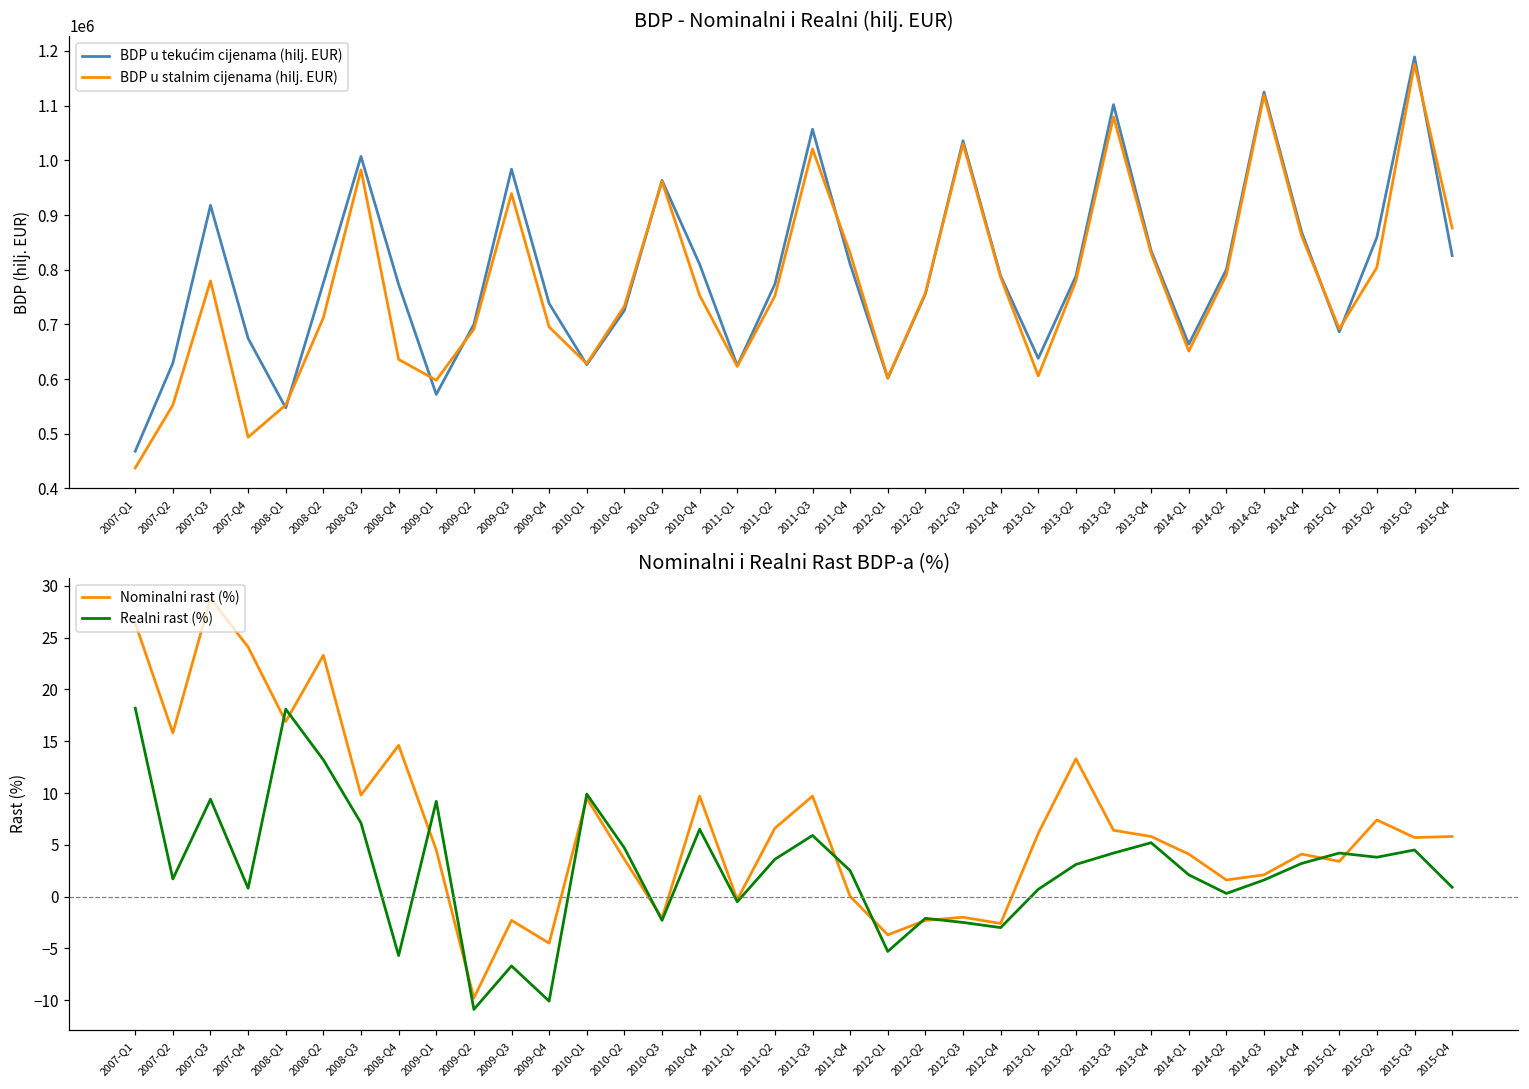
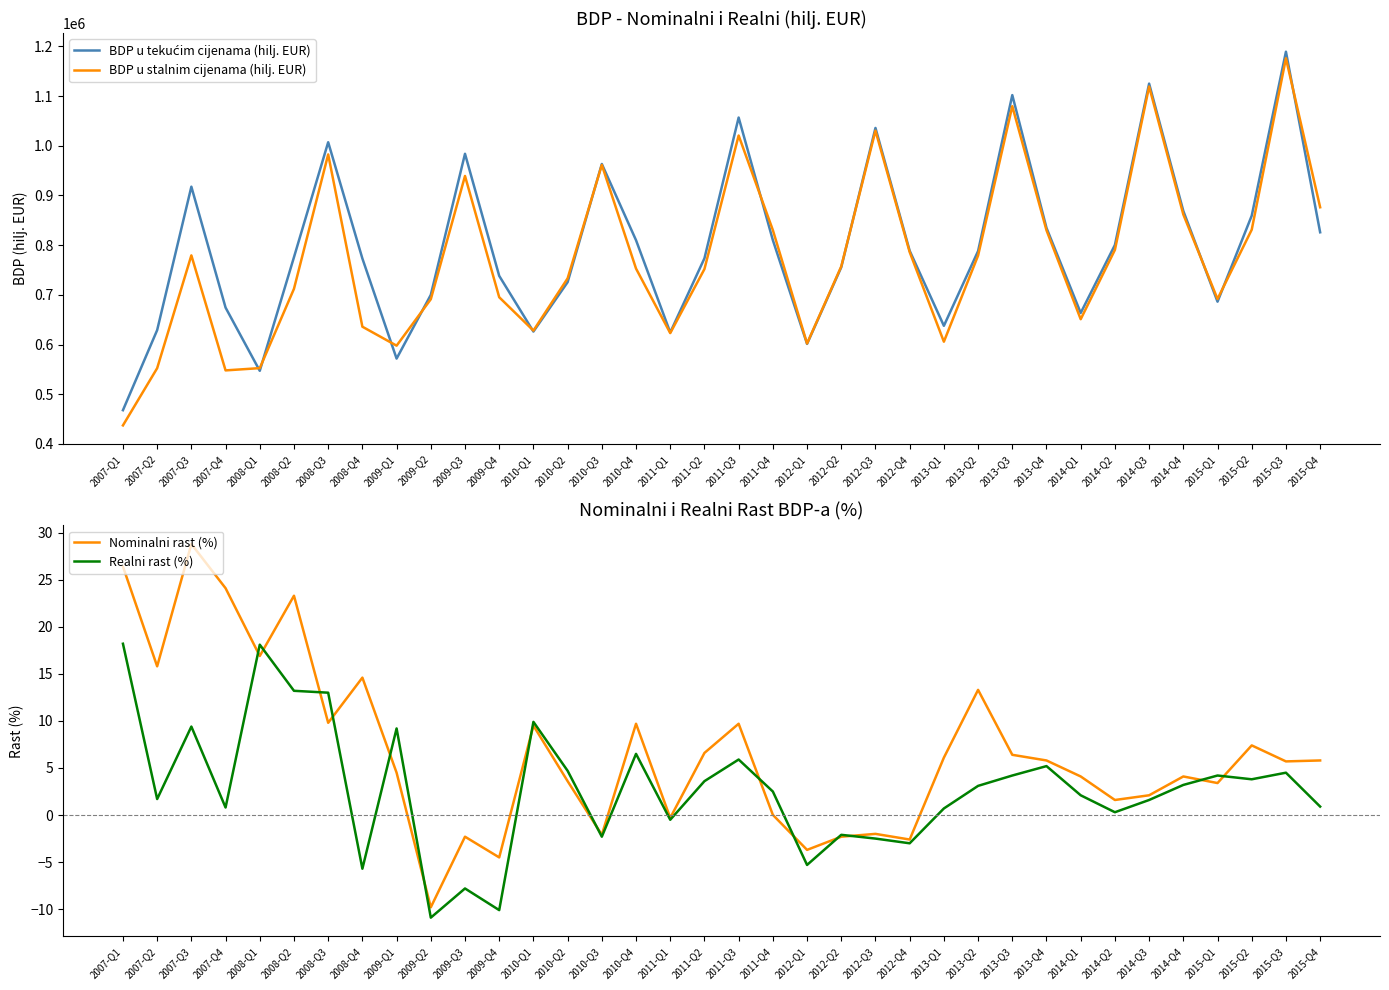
  {
    "BDP - Nominalni i Realni (hilj. EUR)": {
      "BDP u tekućim cijenama (hilj. EUR)": {
        "2007-Q1": 470000,
        "2007-Q2": 630000,
        "2007-Q3": 920000,
        "2007-Q4": 670000,
        "2008-Q1": 550000,
        "2008-Q2": 780000,
        "2008-Q3": 1010000,
        "2008-Q4": 770000,
        "2009-Q1": 570000,
        "2009-Q2": 700000,
        "2009-Q3": 980000,
        "2009-Q4": 740000,
        "2010-Q2": 730000,
        "2010-Q4": 810000,
        "2011-Q2": 770000,
        "2011-Q3": 1060000,
        "2011-Q4": 810000,
        "2012-Q3": 1040000,
        "2013-Q1": 640000,
        "2013-Q2": 790000,
        "2013-Q3": 1100000,
        "2014-Q1": 660000,
        "2014-Q2": 800000,
        "2014-Q3": 1130000,
        "2014-Q4": 870000,
        "2015-Q1": 690000,
        "2015-Q2": 860000,
        "2015-Q3": 1190000,
        "2015-Q4": 830000
      },
      "BDP u stalnim cijenama (hilj. EUR)": {
        "2007-Q1": 440000,
        "2007-Q2": 550000,
        "2007-Q3": 780000,
-       "2007-Q4": 490000,
+       "2007-Q4": 550000,
        "2008-Q1": 550000,
        "2008-Q2": 710000,
        "2008-Q3": 980000,
        "2008-Q4": 640000,
        "2009-Q1": 600000,
        "2009-Q2": 690000,
        "2009-Q3": 940000,
        "2009-Q4": 700000,
        "2010-Q2": 730000,
        "2010-Q4": 750000,
        "2011-Q2": 750000,
        "2011-Q3": 1020000,
        "2011-Q4": 830000,
        "2012-Q3": 1030000,
        "2013-Q1": 610000,
        "2013-Q2": 780000,
        "2013-Q3": 1080000,
        "2014-Q1": 650000,
        "2014-Q2": 790000,
        "2014-Q3": 1120000,
        "2014-Q4": 860000,
        "2015-Q1": 690000,
-       "2015-Q2": 800000,
+       "2015-Q2": 830000,
        "2015-Q3": 1180000,
        "2015-Q4": 880000
      }
    },
    "Nominalni i Realni Rast BDP-a (%)": {
      "Nominalni rast (%)": {
        "2007-Q2": 16,
        "2007-Q4": 24,
        "2008-Q1": 17,
        "2008-Q2": 23,
        "2008-Q3": 10,
        "2008-Q4": 15,
        "2009-Q1": 5,
        "2009-Q2": -10,
        "2009-Q3": -2,
        "2009-Q4": -5,
        "2010-Q1": 10,
        "2010-Q2": 4,
        "2010-Q4": 10,
        "2011-Q2": 7,
        "2011-Q3": 10,
        "2011-Q4": 0,
        "2012-Q1": -4,
        "2012-Q3": -2,
        "2012-Q4": -3,
        "2013-Q1": 6,
        "2013-Q2": 13,
        "2013-Q3": 6,
        "2013-Q4": 6,
        "2014-Q1": 4,
        "2014-Q2": 2,
        "2014-Q3": 2,
        "2014-Q4": 4,
        "2015-Q1": 3,
        "2015-Q2": 7,
        "2015-Q3": 6,
        "2015-Q4": 6
      },
      "Realni rast (%)": {
        "2007-Q1": 18,
        "2007-Q2": 2,
        "2007-Q3": 9,
        "2007-Q4": 1,
        "2008-Q1": 18,
        "2008-Q2": 13,
-       "2008-Q3": 7,
+       "2008-Q3": 13,
        "2008-Q4": -6,
        "2009-Q1": 9,
        "2009-Q2": -11,
-       "2009-Q3": -7,
+       "2009-Q3": -8,
        "2009-Q4": -10,
        "2010-Q1": 10,
        "2010-Q2": 5,
        "2010-Q4": 7,
        "2011-Q2": 4,
        "2011-Q3": 6,
        "2011-Q4": 3,
        "2012-Q1": -5,
        "2012-Q3": -3,
        "2012-Q4": -3,
        "2013-Q1": 1,
        "2013-Q2": 3,
        "2013-Q3": 4,
        "2013-Q4": 5,
        "2014-Q1": 2,
        "2014-Q2": 0,
        "2014-Q3": 2,
        "2014-Q4": 3,
        "2015-Q1": 4,
        "2015-Q2": 4,
        "2015-Q3": 5,
        "2015-Q4": 1
      }
    }
  }
